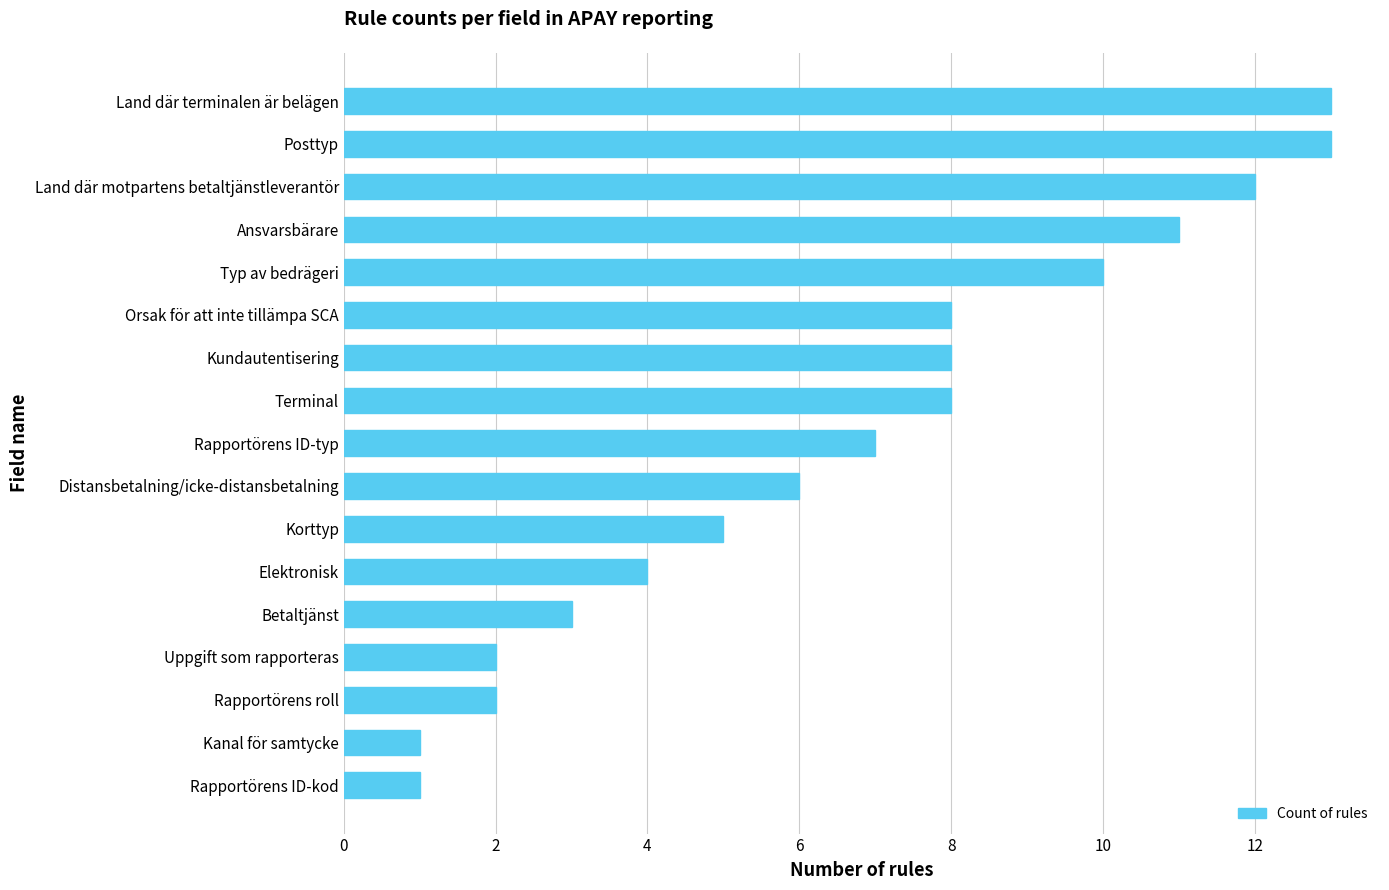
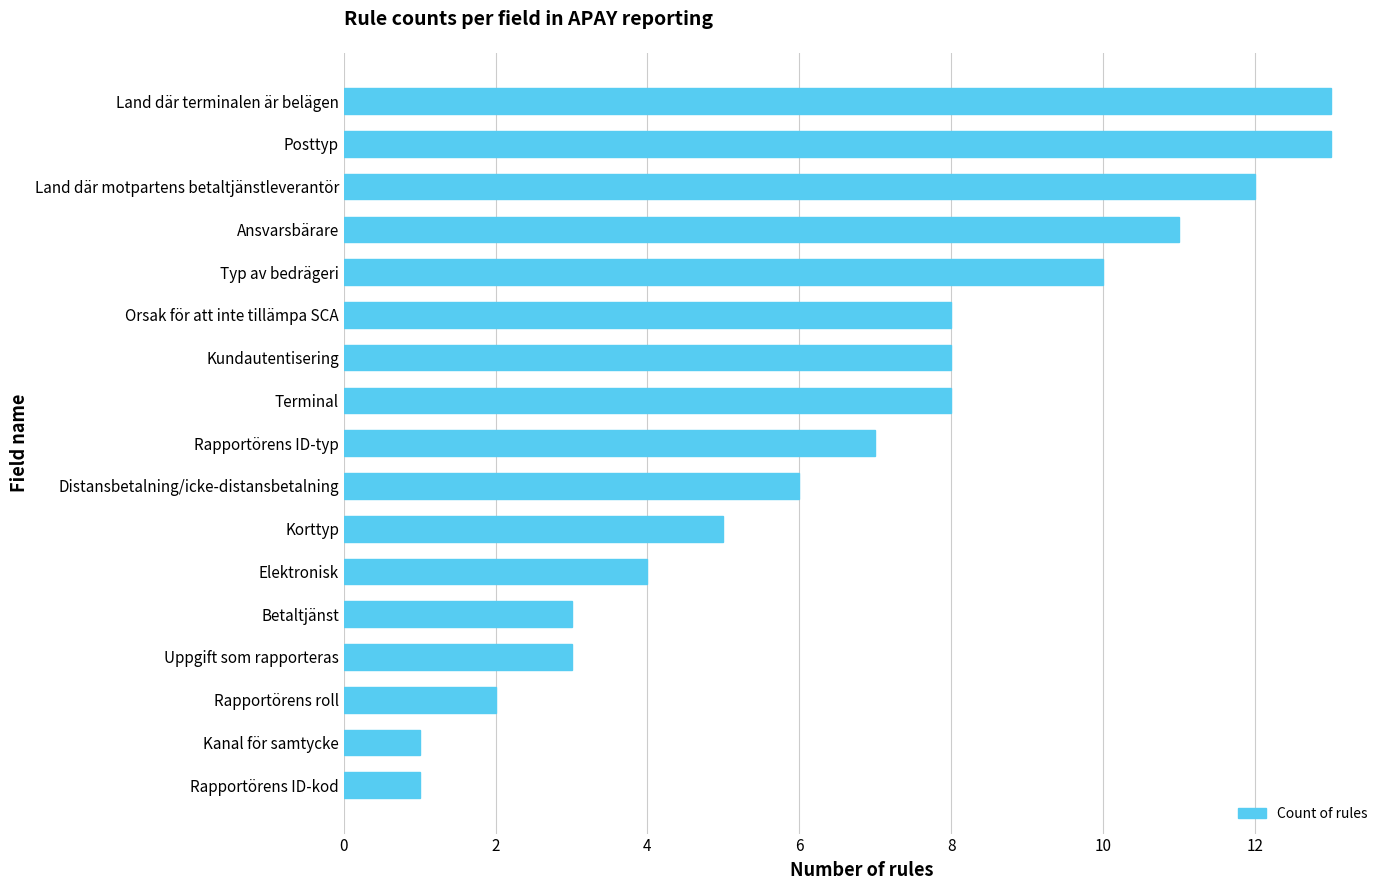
  {
    "Land där terminalen är belägen": 13,
    "Posttyp": 13,
    "Land där motpartens betaltjänstleverantör": 12,
    "Ansvarsbärare": 11,
    "Typ av bedrägeri": 10,
    "Orsak för att inte tillämpa SCA": 8,
    "Kundautentisering": 8,
    "Terminal": 8,
    "Rapportörens ID-typ": 7,
    "Distansbetalning/icke-distansbetalning": 6,
    "Korttyp": 5,
    "Elektronisk": 4,
    "Betaltjänst": 3,
-   "Uppgift som rapporteras": 2,
+   "Uppgift som rapporteras": 3,
    "Rapportörens roll": 2,
    "Kanal för samtycke": 1,
    "Rapportörens ID-kod": 1
  }
